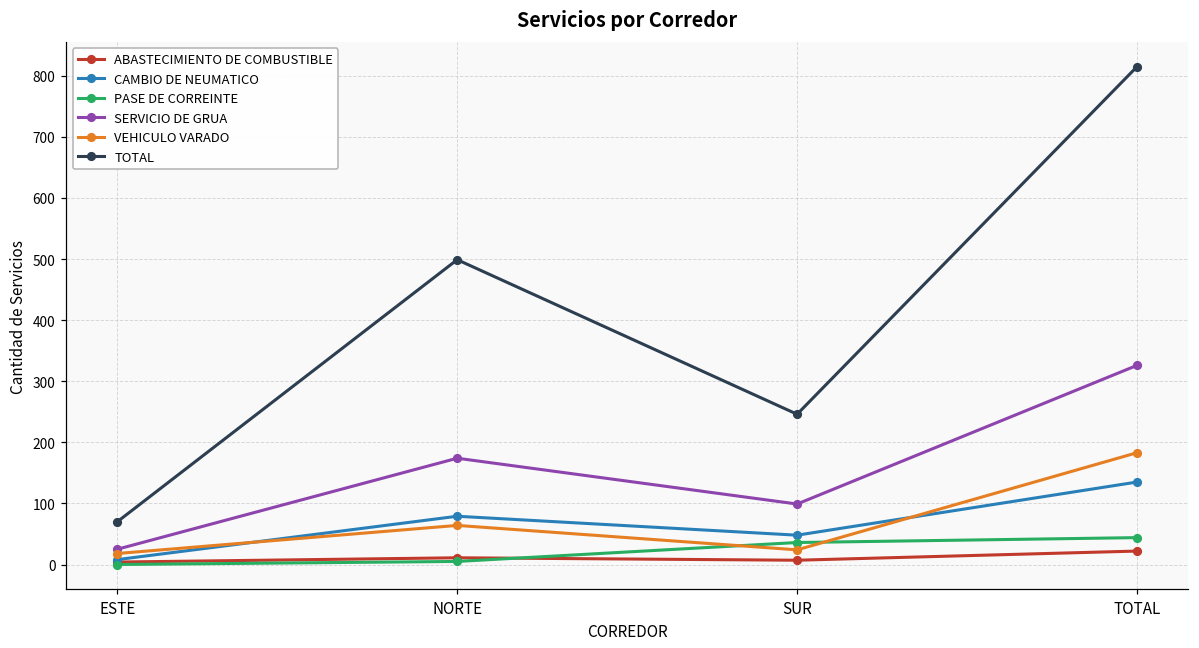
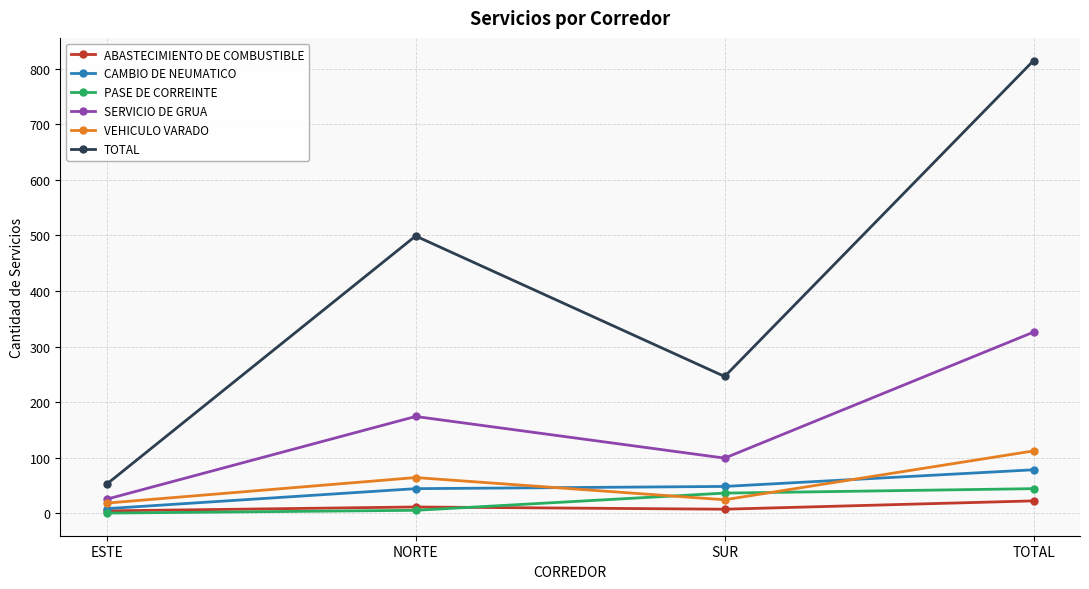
  {
    "ABASTECIMIENTO DE COMBUSTIBLE": {
      "NORTE": 10,
      "SUR": 10,
      "TOTAL": 20
    },
    "CAMBIO DE NEUMATICO": {
-     "NORTE": 80,
+     "NORTE": 40,
      "SUR": 50,
-     "TOTAL": 140
+     "TOTAL": 80
    },
    "PASE DE CORREINTE": {
      "NORTE": 10,
      "SUR": 40,
      "TOTAL": 40
    },
    "SERVICIO DE GRUA": {
      "ESTE": 30,
      "NORTE": 170,
      "SUR": 100,
      "TOTAL": 330
    },
    "VEHICULO VARADO": {
      "ESTE": 20,
      "NORTE": 60,
      "SUR": 20,
-     "TOTAL": 180
+     "TOTAL": 110
    },
    "TOTAL": {
-     "ESTE": 70,
+     "ESTE": 50,
      "NORTE": 500,
      "SUR": 250,
      "TOTAL": 820
    }
  }
